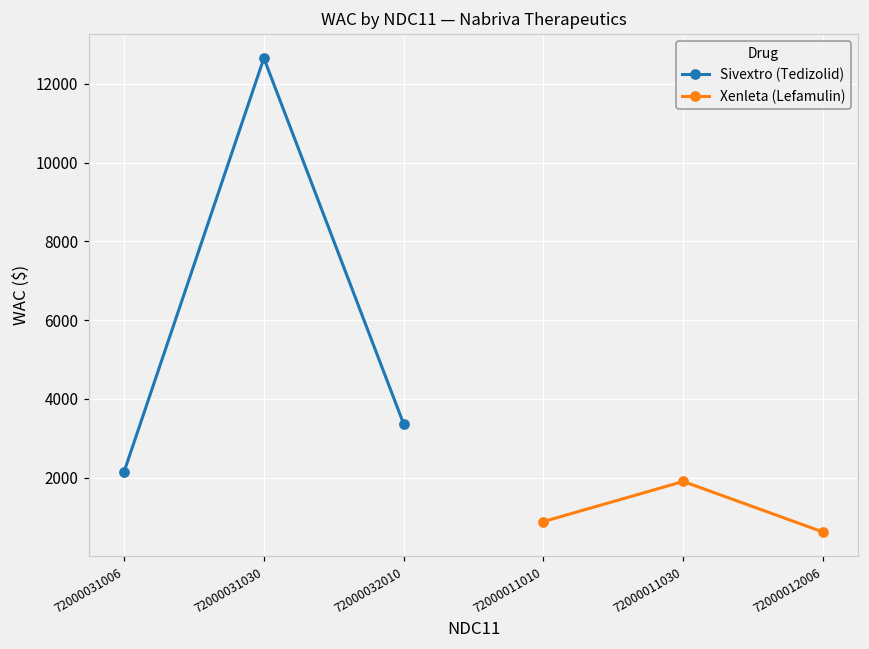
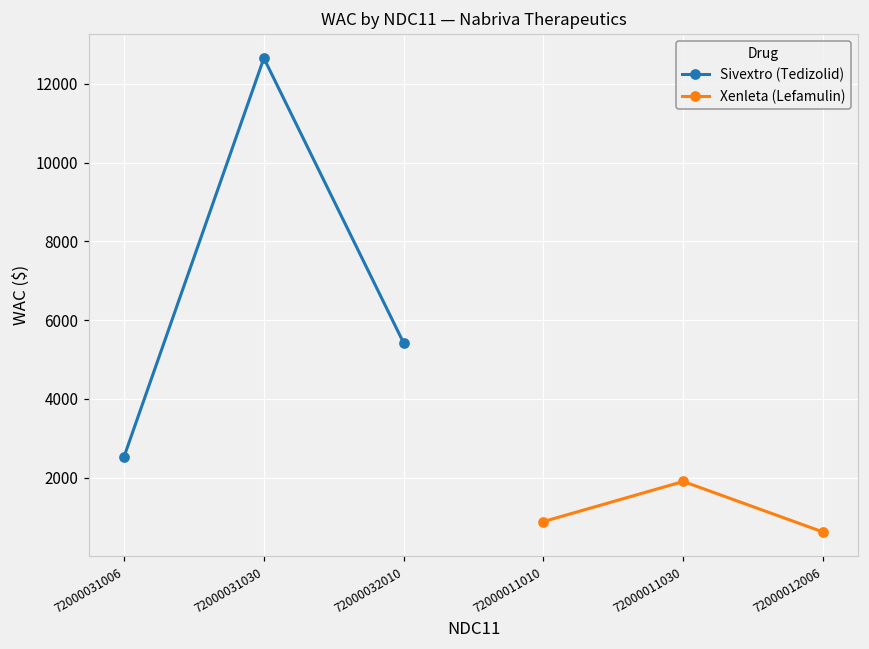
  {
    "Sivextro (Tedizolid)": {
-     "72000031006": 2100,
+     "72000031006": 2500,
      "72000031030": 12700,
-     "72000032010": 3400
+     "72000032010": 5400
    },
    "Xenleta (Lefamulin)": {
      "72000011010": 900,
      "72000011030": 1900,
      "72000012006": 600
    }
  }
